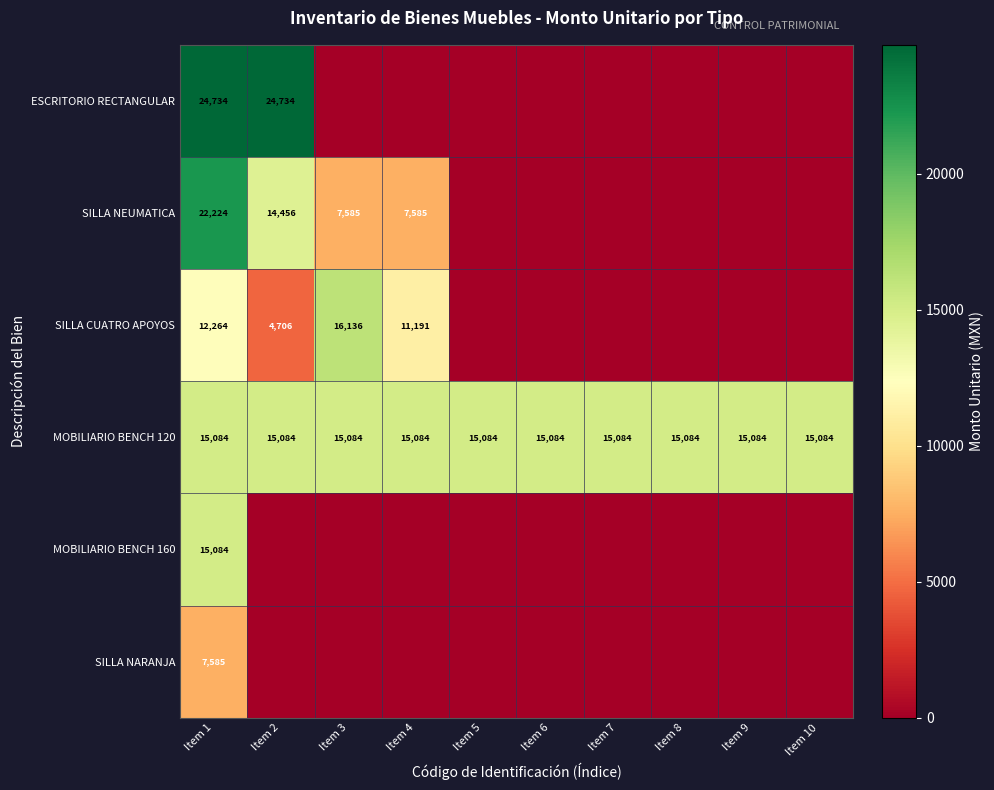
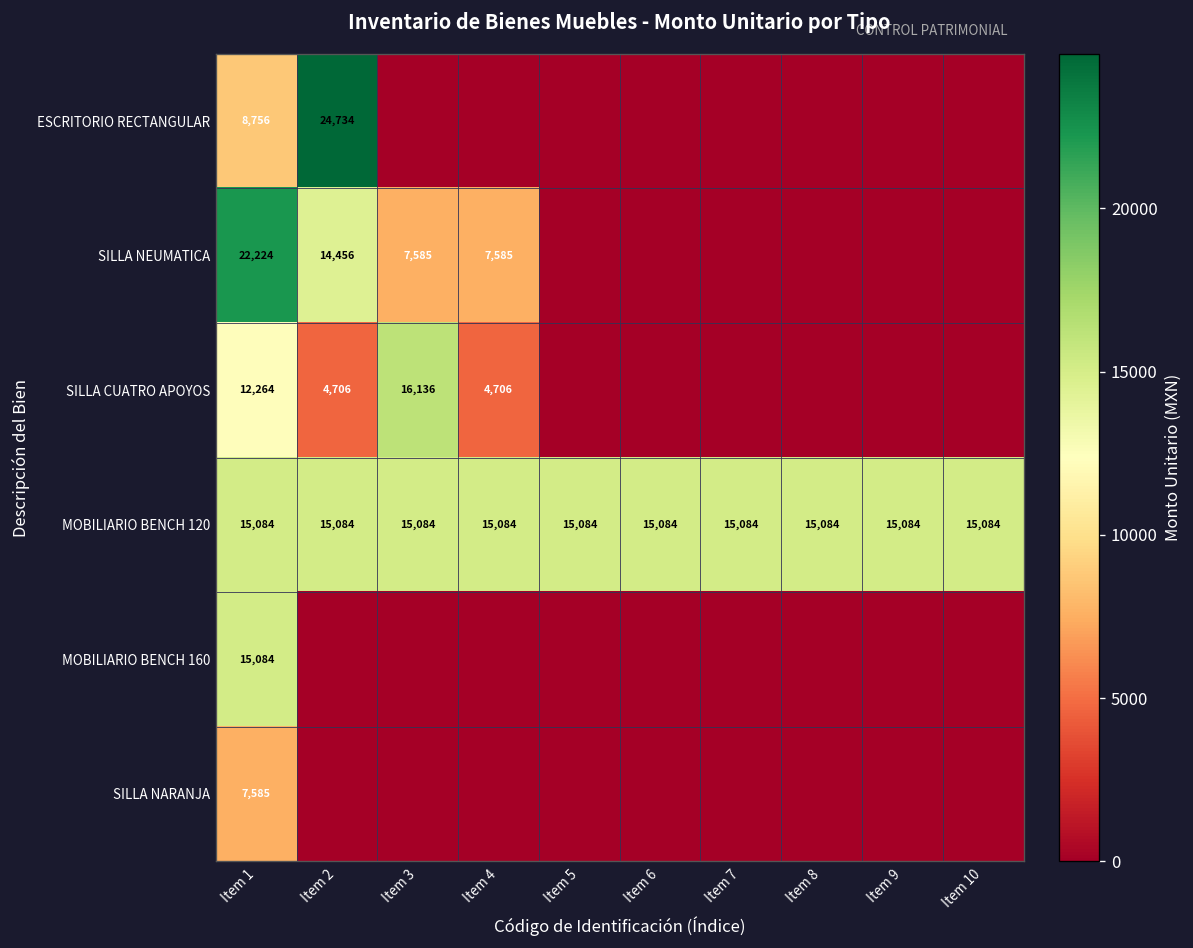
  {
    "ESCRITORIO RECTANGULAR": {
-     "Item 1": "24,734",
+     "Item 1": "8,756",
      "Item 2": "24,734"
    },
    "SILLA NEUMATICA": {
      "Item 1": "22,224",
      "Item 2": "14,456",
      "Item 3": "7,585",
      "Item 4": "7,585"
    },
    "SILLA CUATRO APOYOS": {
      "Item 1": "12,264",
      "Item 2": "4,706",
      "Item 3": "16,136",
-     "Item 4": "11,191"
+     "Item 4": "4,706"
    },
    "MOBILIARIO BENCH 120": {
      "Item 1": "15,084",
      "Item 2": "15,084",
      "Item 3": "15,084",
      "Item 4": "15,084",
      "Item 5": "15,084",
      "Item 6": "15,084",
      "Item 7": "15,084",
      "Item 8": "15,084",
      "Item 9": "15,084",
      "Item 10": "15,084"
    },
    "MOBILIARIO BENCH 160": {
      "Item 1": "15,084"
    },
    "SILLA NARANJA": {
      "Item 1": "7,585"
    }
  }
